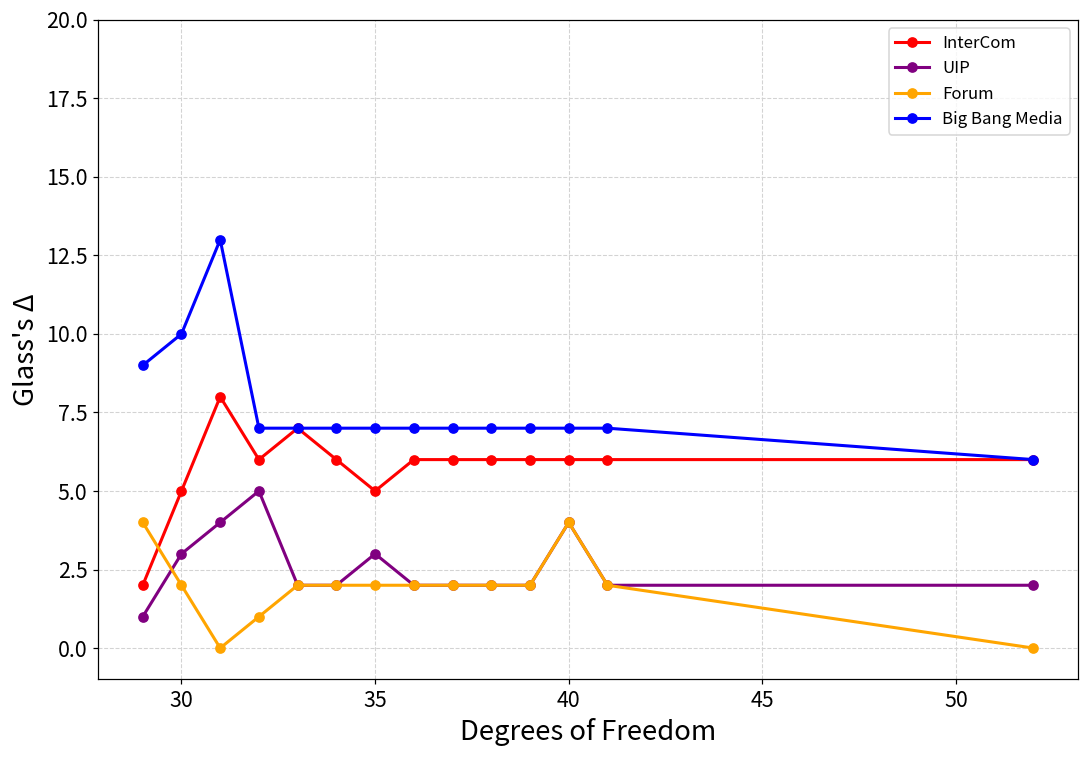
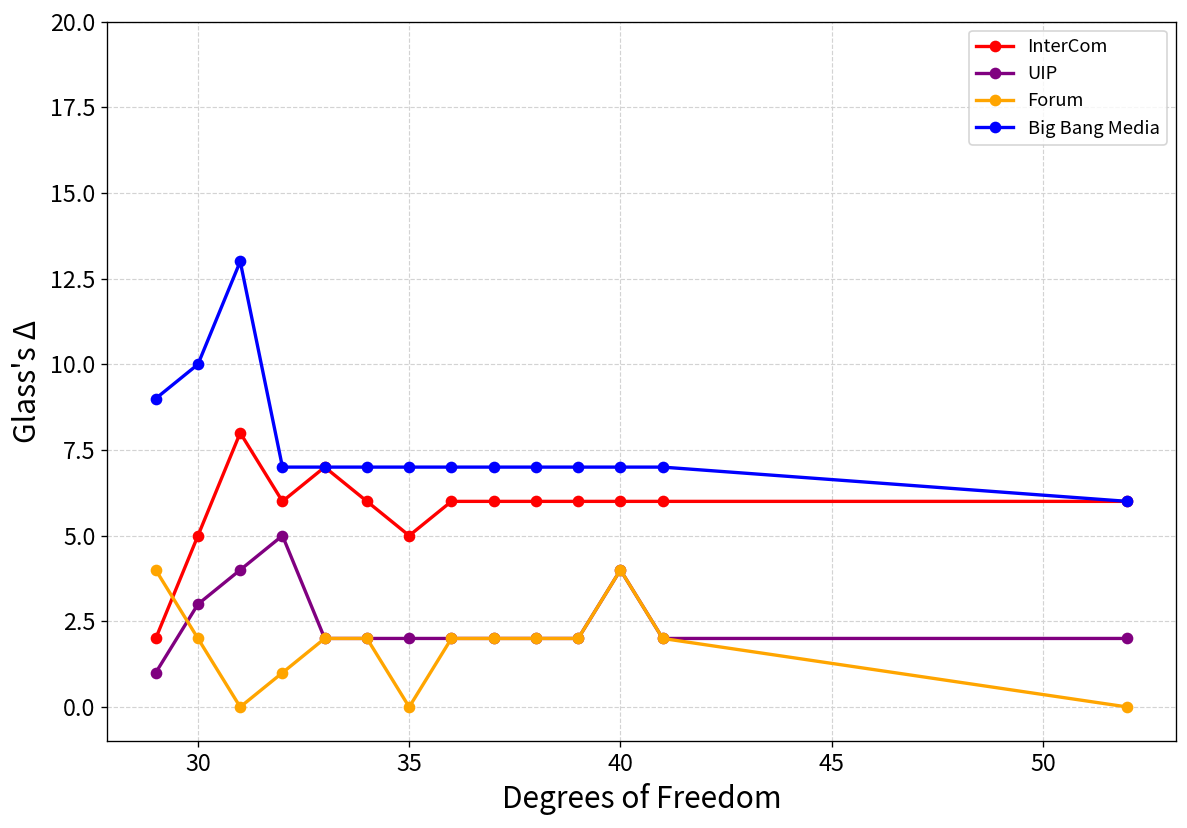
  {
    "InterCom": {
      "30": 5,
      "35": 5,
      "40": 6
    },
    "UIP": {
      "30": 3,
-     "35": 3
+     "35": 2
    },
    "Forum": {
      "30": 2,
-     "35": 2
+     "35": 0
    },
    "Big Bang Media": {
      "30": 10,
      "35": 7,
      "40": 7
    }
  }
